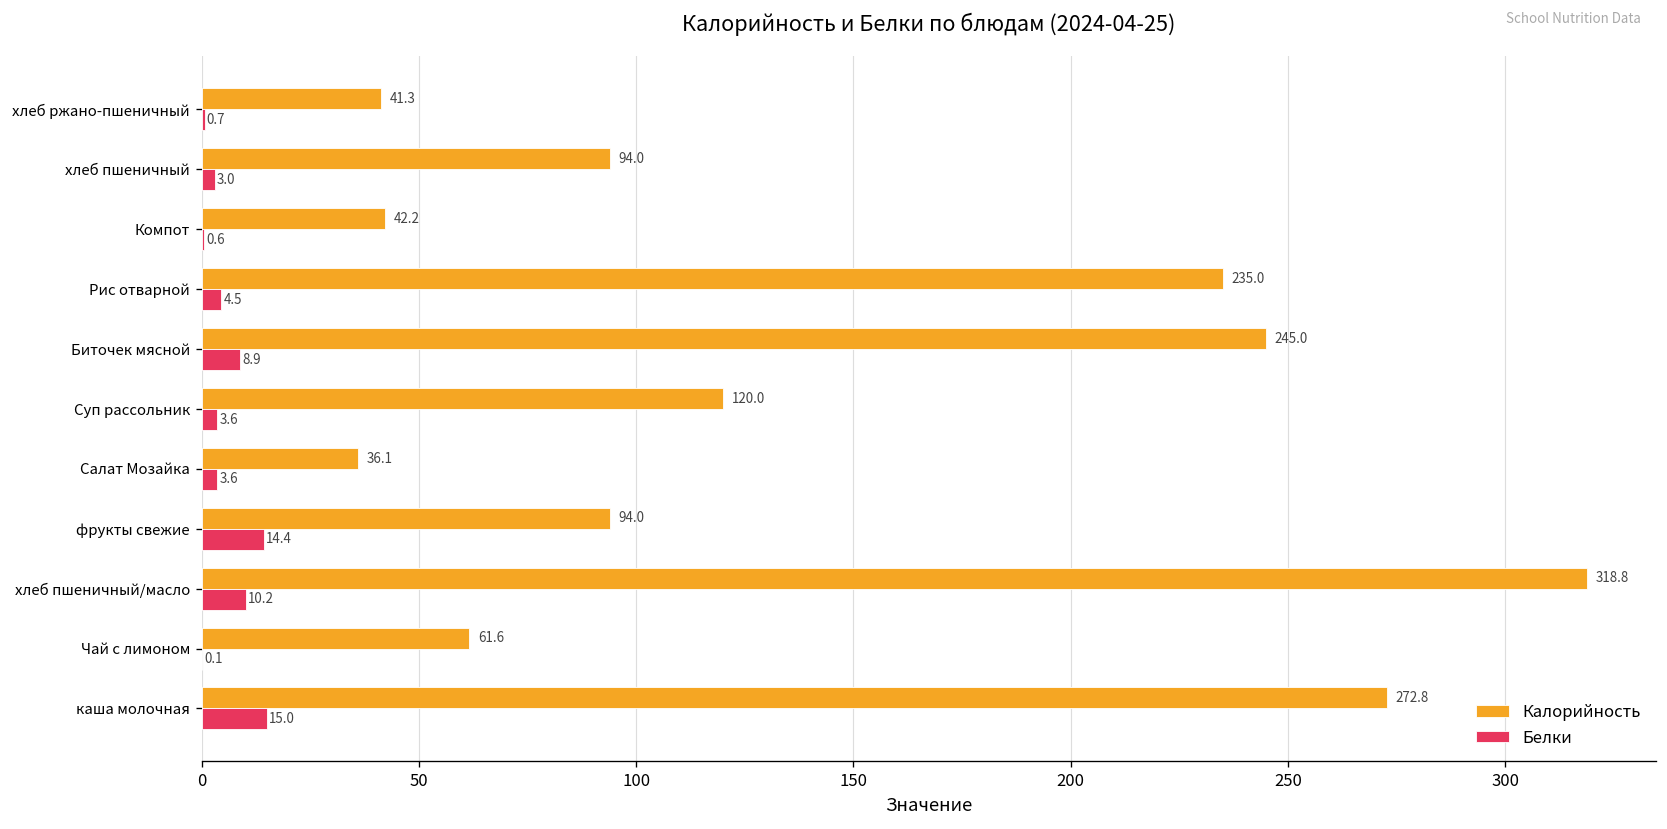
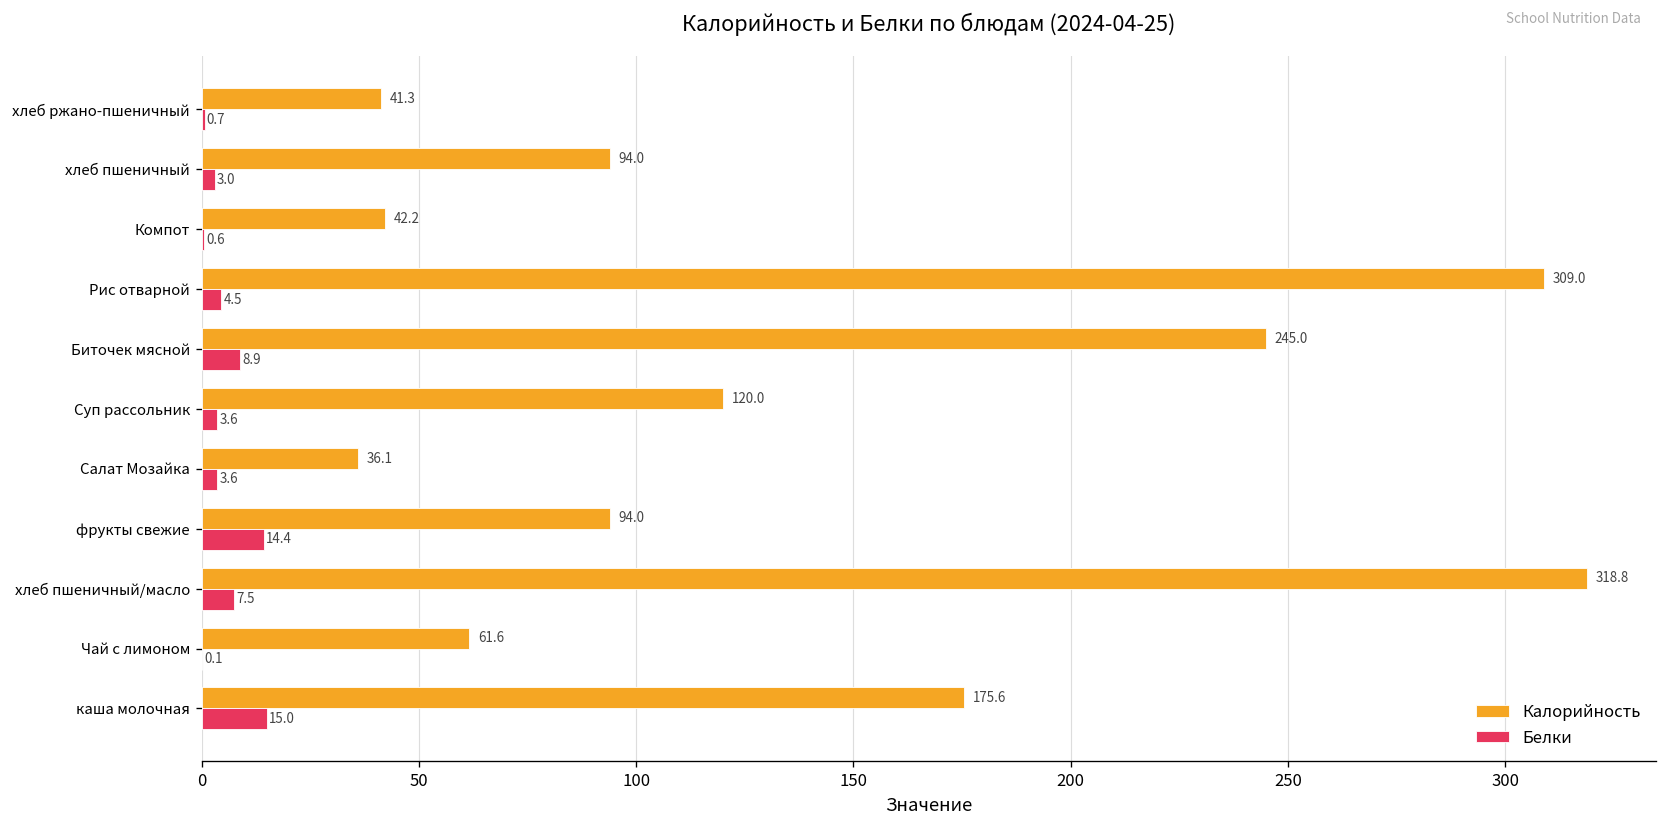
  {
    "Калорийность": {
      "хлеб ржано-пшеничный": 41.3,
      "хлеб пшеничный": 94.0,
      "Компот": 42.2,
-     "Рис отварной": 235.0,
+     "Рис отварной": 309.0,
      "Биточек мясной": 245.0,
      "Суп рассольник": 120.0,
      "Салат Мозайка": 36.1,
      "фрукты свежие": 94.0,
      "хлеб пшеничный/масло": 318.8,
      "Чай с лимоном": 61.6,
-     "каша молочная": 272.8
+     "каша молочная": 175.6
    },
    "Белки": {
      "хлеб ржано-пшеничный": 0.7,
      "хлеб пшеничный": 3.0,
      "Компот": 0.6,
      "Рис отварной": 4.5,
      "Биточек мясной": 8.9,
      "Суп рассольник": 3.6,
      "Салат Мозайка": 3.6,
      "фрукты свежие": 14.4,
-     "хлеб пшеничный/масло": 10.2,
+     "хлеб пшеничный/масло": 7.5,
      "Чай с лимоном": 0.1,
      "каша молочная": 15.0
    }
  }
